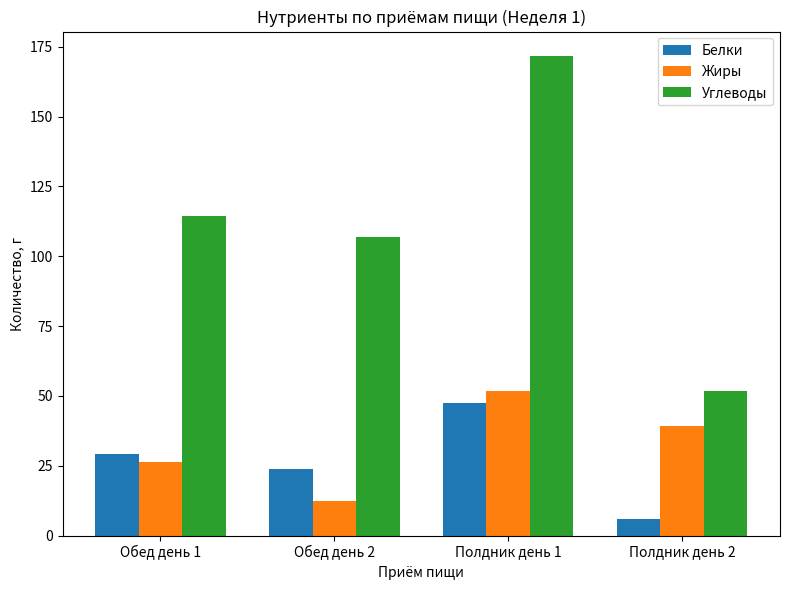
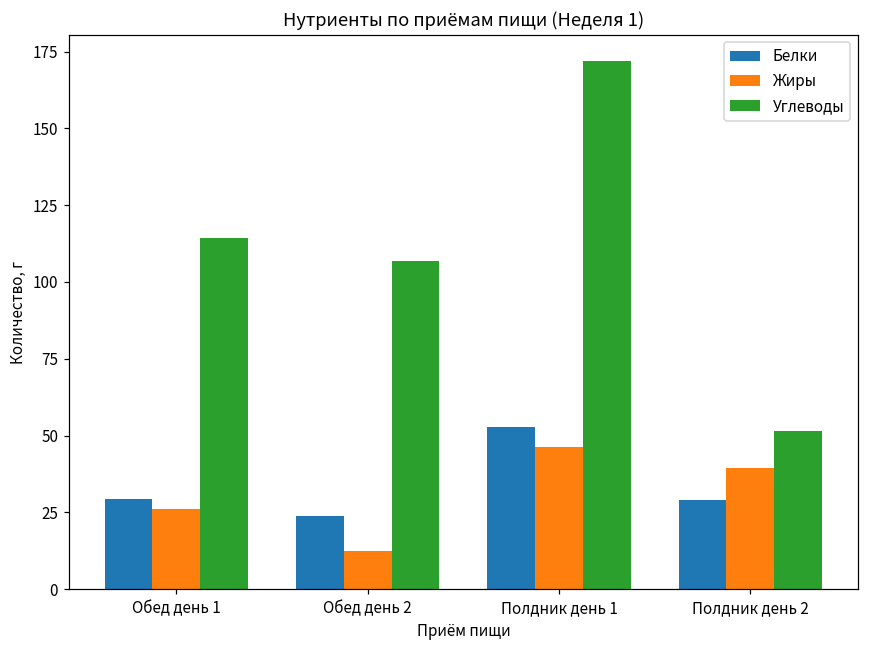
  {
    "Белки": {
      "Обед день 1": 29,
      "Обед день 2": 24,
-     "Полдник день 1": 48,
-     "Полдник день 2": 6
+     "Полдник день 1": 53,
+     "Полдник день 2": 29
    },
    "Жиры": {
      "Обед день 1": 26,
      "Обед день 2": 13,
-     "Полдник день 1": 52,
+     "Полдник день 1": 46,
      "Полдник день 2": 39
    },
    "Углеводы": {
      "Обед день 1": 114,
      "Обед день 2": 107,
      "Полдник день 1": 172,
      "Полдник день 2": 52
    }
  }
